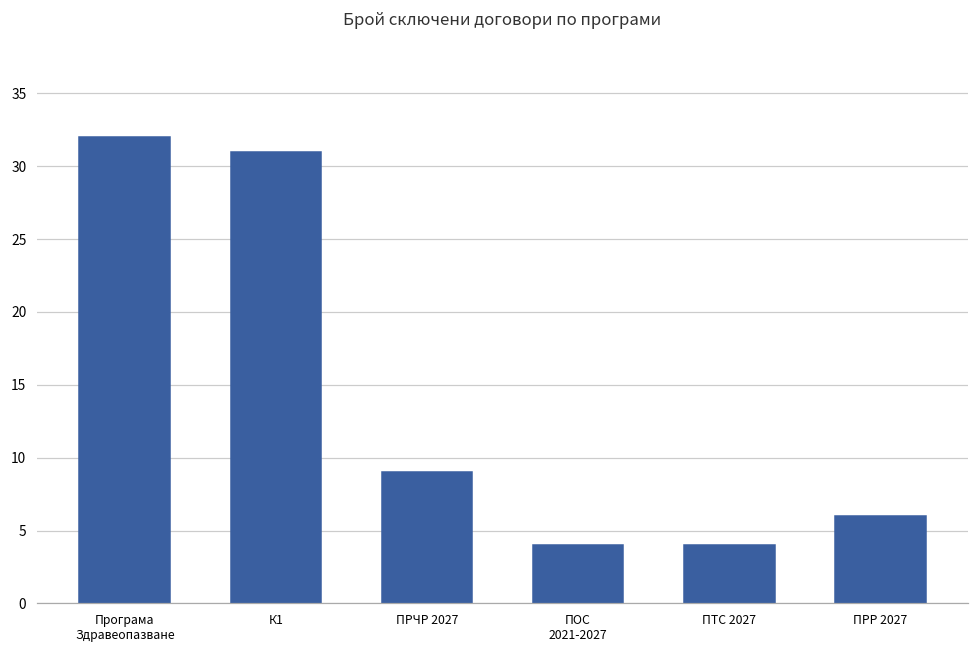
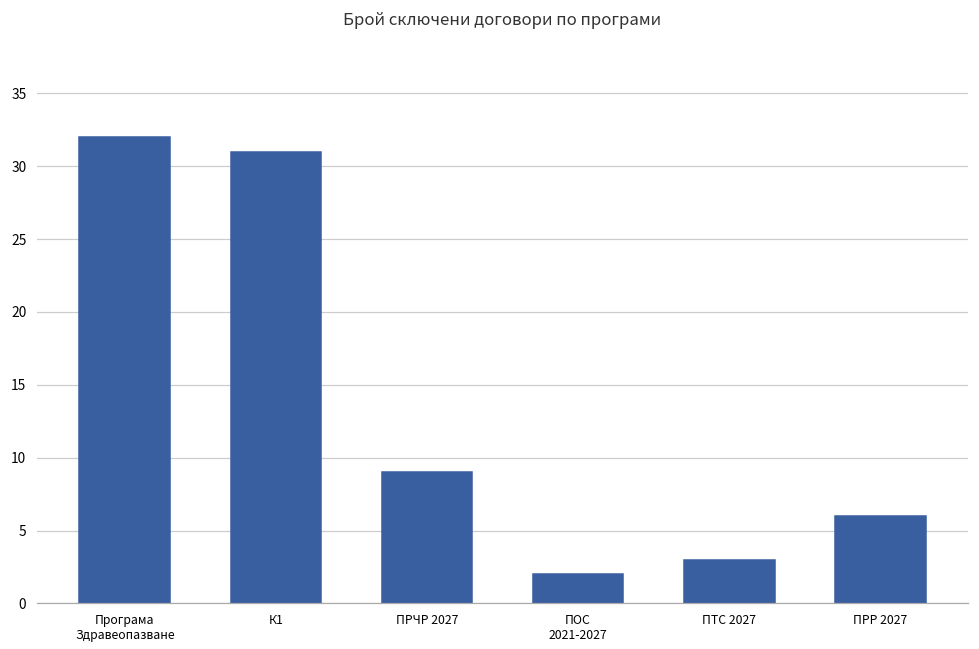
  {
    "Програма Здравеопазване": 32,
    "К1": 31,
    "ПРЧР 2027": 9,
-   "ПОС 2021-2027": 4,
-   "ПТС 2027": 4,
+   "ПОС 2021-2027": 2,
+   "ПТС 2027": 3,
    "ПРР 2027": 6
  }
